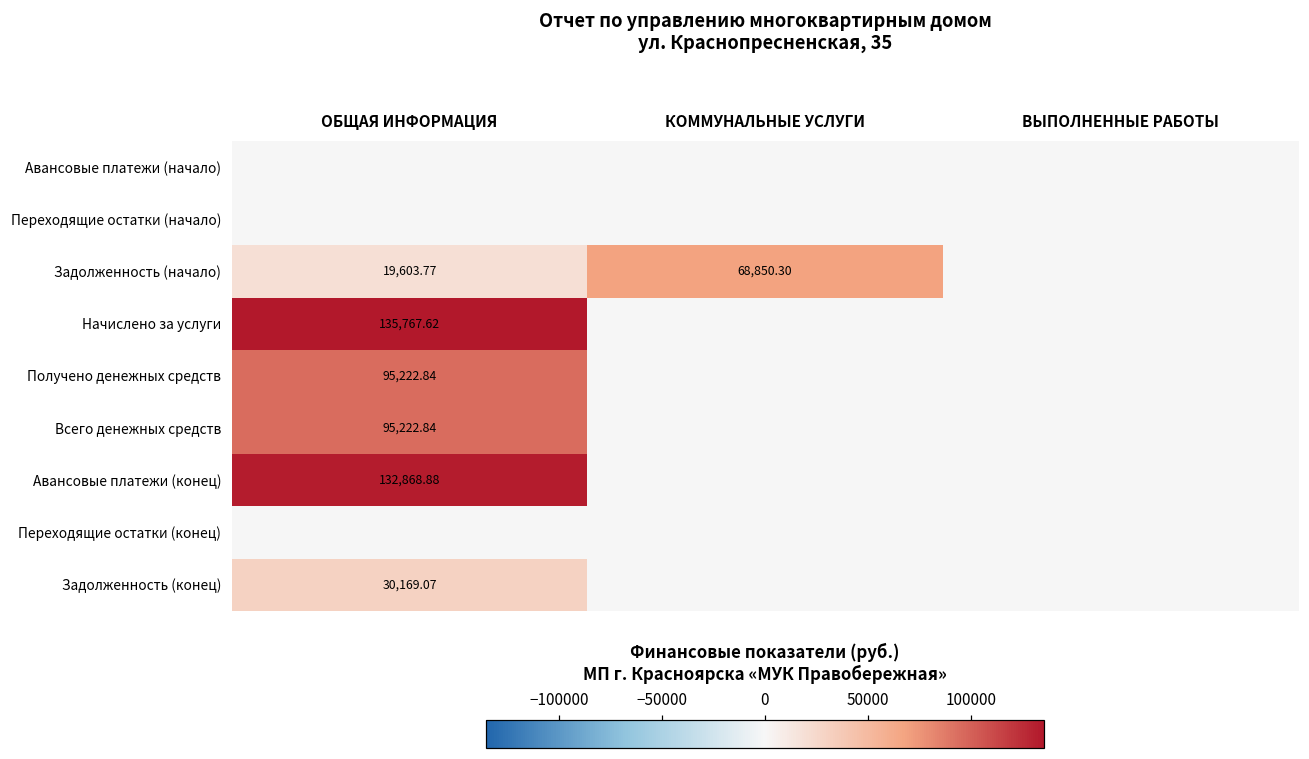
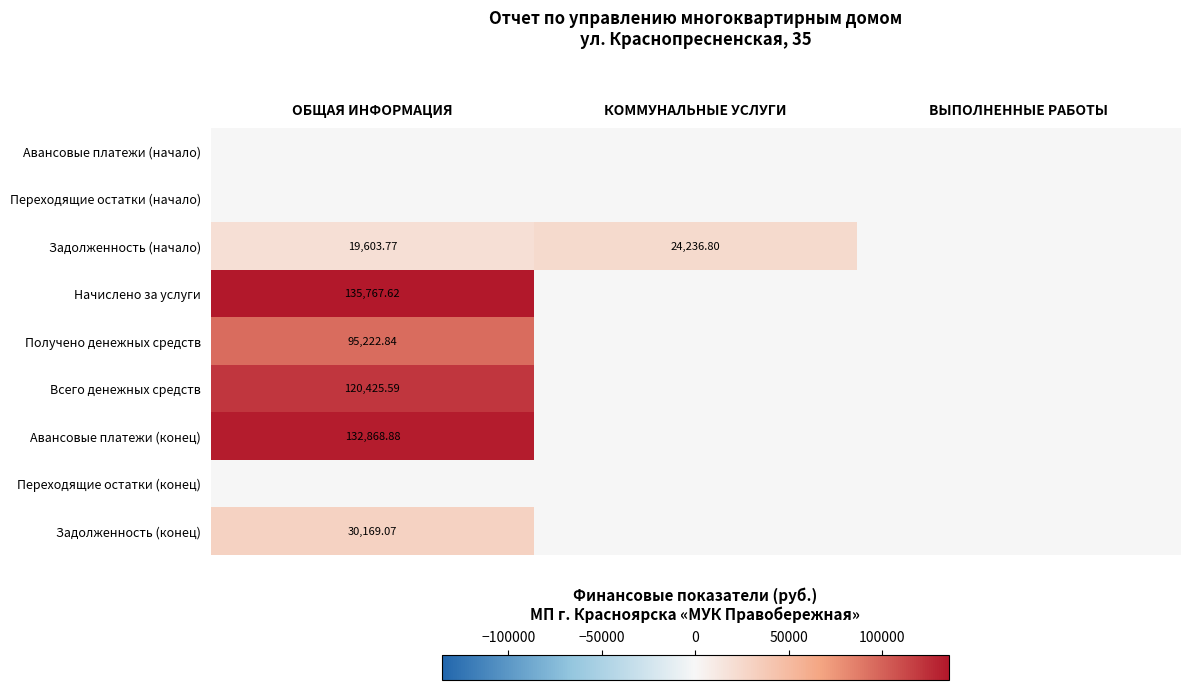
  {
    "Задолженность (начало)": {
      "ОБЩАЯ ИНФОРМАЦИЯ": "19,603.77",
-     "КОММУНАЛЬНЫЕ УСЛУГИ": "68,850.30"
+     "КОММУНАЛЬНЫЕ УСЛУГИ": "24,236.80"
    },
    "Начислено за услуги": {
      "ОБЩАЯ ИНФОРМАЦИЯ": "135,767.62"
    },
    "Получено денежных средств": {
      "ОБЩАЯ ИНФОРМАЦИЯ": "95,222.84"
    },
    "Всего денежных средств": {
-     "ОБЩАЯ ИНФОРМАЦИЯ": "95,222.84"
+     "ОБЩАЯ ИНФОРМАЦИЯ": "120,425.59"
    },
    "Авансовые платежи (конец)": {
      "ОБЩАЯ ИНФОРМАЦИЯ": "132,868.88"
    },
    "Задолженность (конец)": {
      "ОБЩАЯ ИНФОРМАЦИЯ": "30,169.07"
    }
  }
